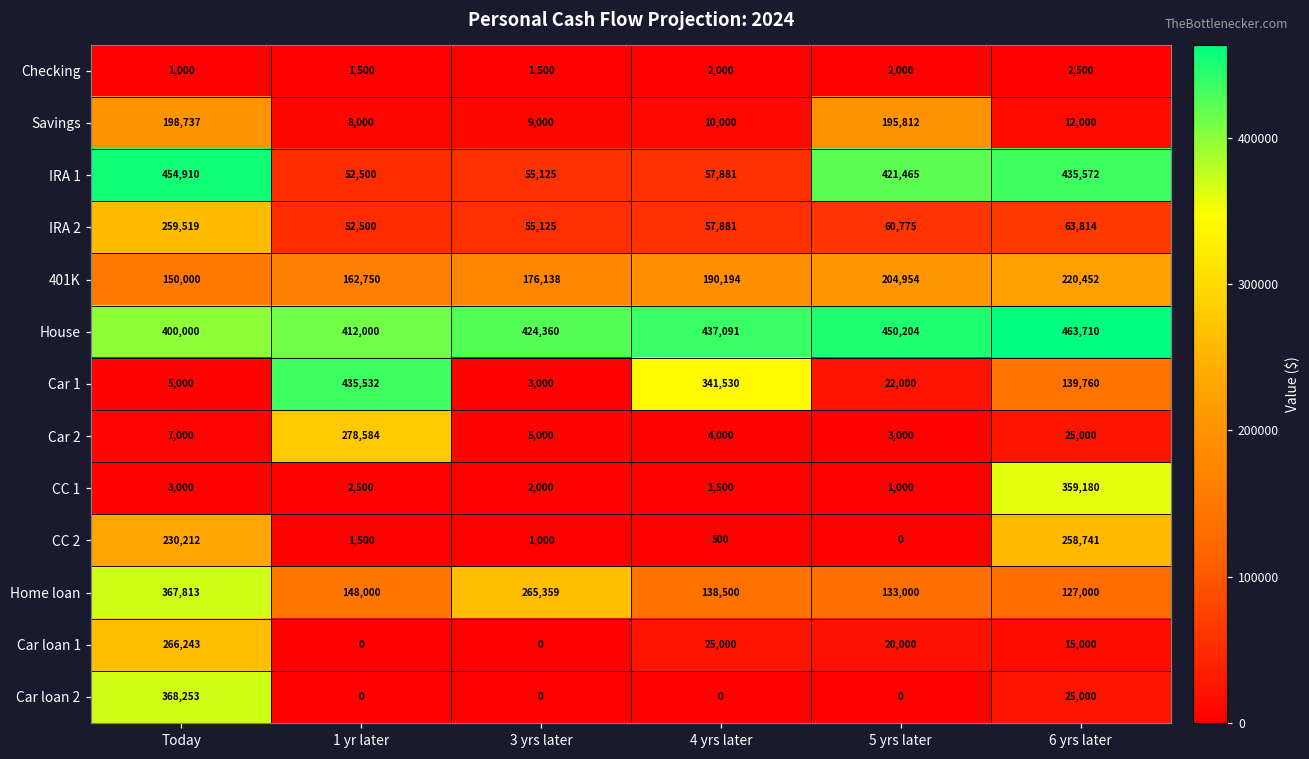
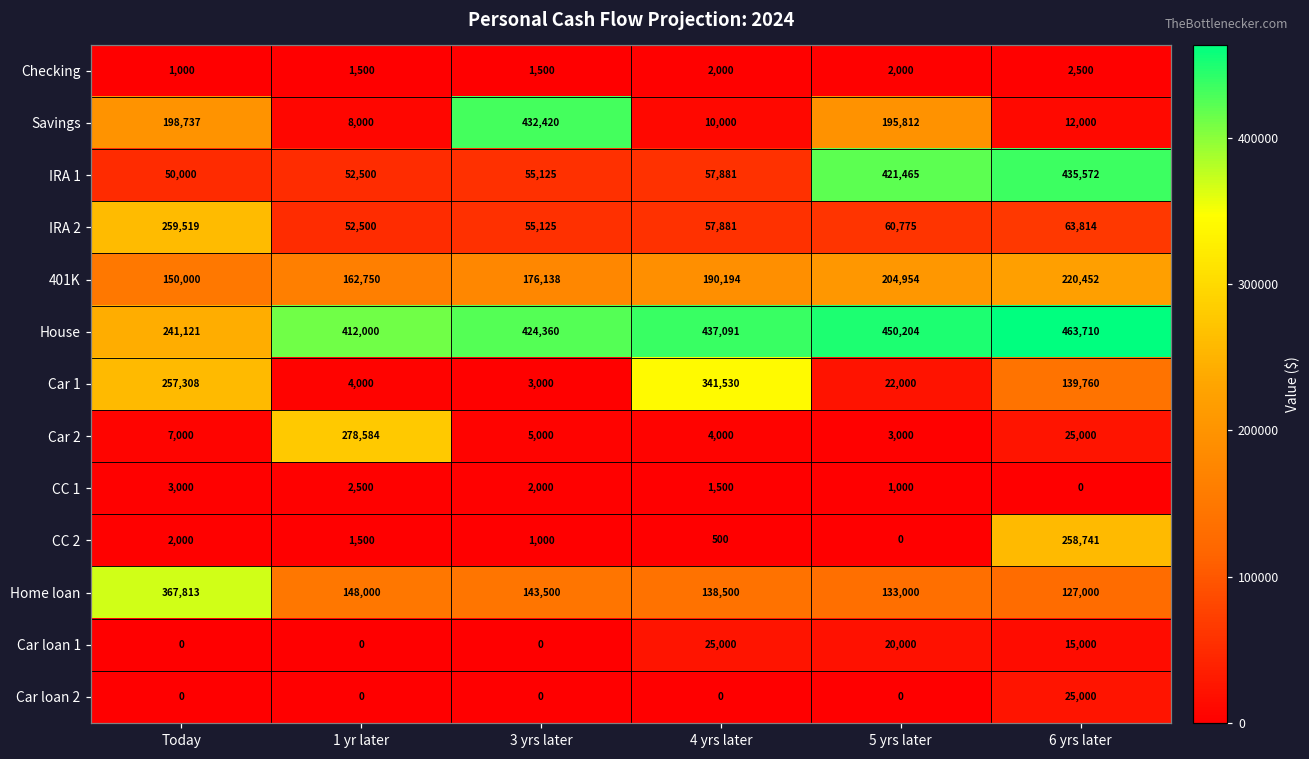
  {
    "Checking": {
      "Today": "1,000",
      "1 yr later": "1,500",
      "3 yrs later": "1,500",
      "4 yrs later": "2,000",
      "5 yrs later": "2,000",
      "6 yrs later": "2,500"
    },
    "Savings": {
      "Today": "198,737",
      "1 yr later": "8,000",
-     "3 yrs later": "9,000",
+     "3 yrs later": "432,420",
      "4 yrs later": "10,000",
      "5 yrs later": "195,812",
      "6 yrs later": "12,000"
    },
    "IRA 1": {
-     "Today": "454,910",
+     "Today": "50,000",
      "1 yr later": "52,500",
      "3 yrs later": "55,125",
      "4 yrs later": "57,881",
      "5 yrs later": "421,465",
      "6 yrs later": "435,572"
    },
    "IRA 2": {
      "Today": "259,519",
      "1 yr later": "52,500",
      "3 yrs later": "55,125",
      "4 yrs later": "57,881",
      "5 yrs later": "60,775",
      "6 yrs later": "63,814"
    },
    "401K": {
      "Today": "150,000",
      "1 yr later": "162,750",
      "3 yrs later": "176,138",
      "4 yrs later": "190,194",
      "5 yrs later": "204,954",
      "6 yrs later": "220,452"
    },
    "House": {
-     "Today": "400,000",
+     "Today": "241,121",
      "1 yr later": "412,000",
      "3 yrs later": "424,360",
      "4 yrs later": "437,091",
      "5 yrs later": "450,204",
      "6 yrs later": "463,710"
    },
    "Car 1": {
-     "Today": "5,000",
-     "1 yr later": "435,532",
+     "Today": "257,308",
+     "1 yr later": "4,000",
      "3 yrs later": "3,000",
      "4 yrs later": "341,530",
      "5 yrs later": "22,000",
      "6 yrs later": "139,760"
    },
    "Car 2": {
      "Today": "7,000",
      "1 yr later": "278,584",
      "3 yrs later": "5,000",
      "4 yrs later": "4,000",
      "5 yrs later": "3,000",
      "6 yrs later": "25,000"
    },
    "CC 1": {
      "Today": "3,000",
      "1 yr later": "2,500",
      "3 yrs later": "2,000",
      "4 yrs later": "1,500",
      "5 yrs later": "1,000",
-     "6 yrs later": "359,180"
+     "6 yrs later": "0"
    },
    "CC 2": {
-     "Today": "230,212",
+     "Today": "2,000",
      "1 yr later": "1,500",
      "3 yrs later": "1,000",
      "4 yrs later": "500",
      "5 yrs later": "0",
      "6 yrs later": "258,741"
    },
    "Home loan": {
      "Today": "367,813",
      "1 yr later": "148,000",
-     "3 yrs later": "265,359",
+     "3 yrs later": "143,500",
      "4 yrs later": "138,500",
      "5 yrs later": "133,000",
      "6 yrs later": "127,000"
    },
    "Car loan 1": {
-     "Today": "266,243",
+     "Today": "0",
      "1 yr later": "0",
      "3 yrs later": "0",
      "4 yrs later": "25,000",
      "5 yrs later": "20,000",
      "6 yrs later": "15,000"
    },
    "Car loan 2": {
-     "Today": "368,253",
+     "Today": "0",
      "1 yr later": "0",
      "3 yrs later": "0",
      "4 yrs later": "0",
      "5 yrs later": "0",
      "6 yrs later": "25,000"
    }
  }
